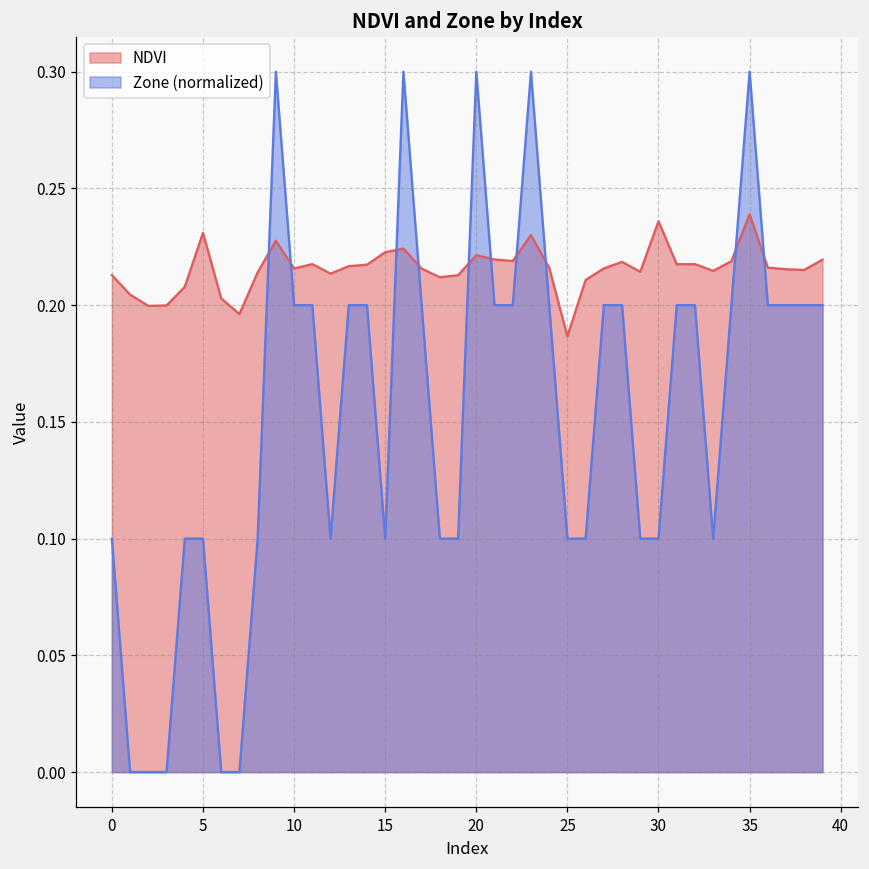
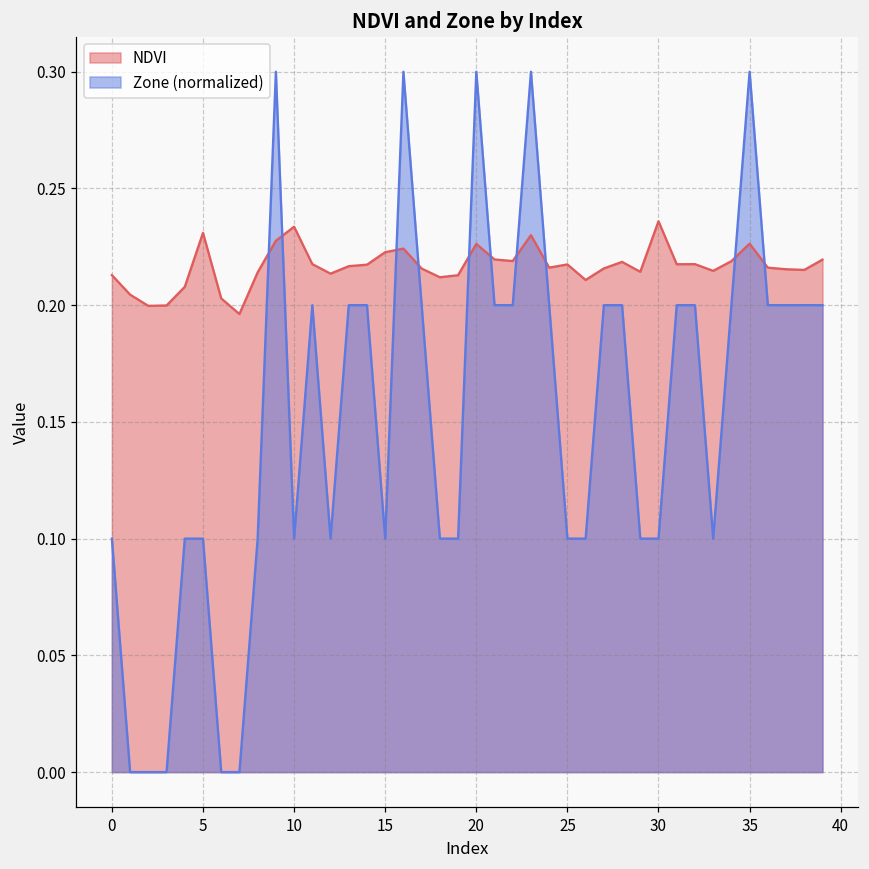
  {
    "NDVI": {
      "0": 0.213,
      "5": 0.231,
-     "10": 0.216,
+     "10": 0.234,
      "15": 0.223,
-     "20": 0.221,
-     "25": 0.187,
+     "20": 0.226,
+     "25": 0.217,
      "30": 0.236,
-     "35": 0.239
+     "35": 0.226
    },
    "Zone (normalized)": {
      "0": 0.100,
      "5": 0.100,
-     "10": 0.200,
+     "10": 0.100,
      "15": 0.100,
      "20": 0.300,
      "25": 0.100,
      "30": 0.100,
      "35": 0.300
    }
  }
